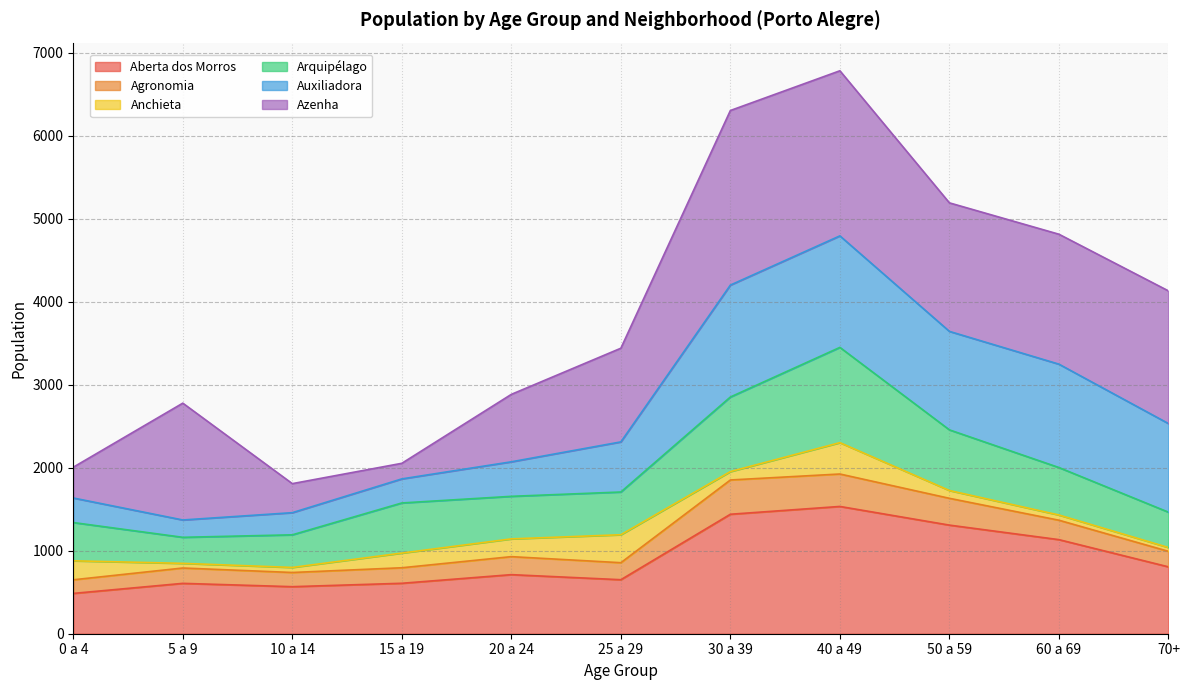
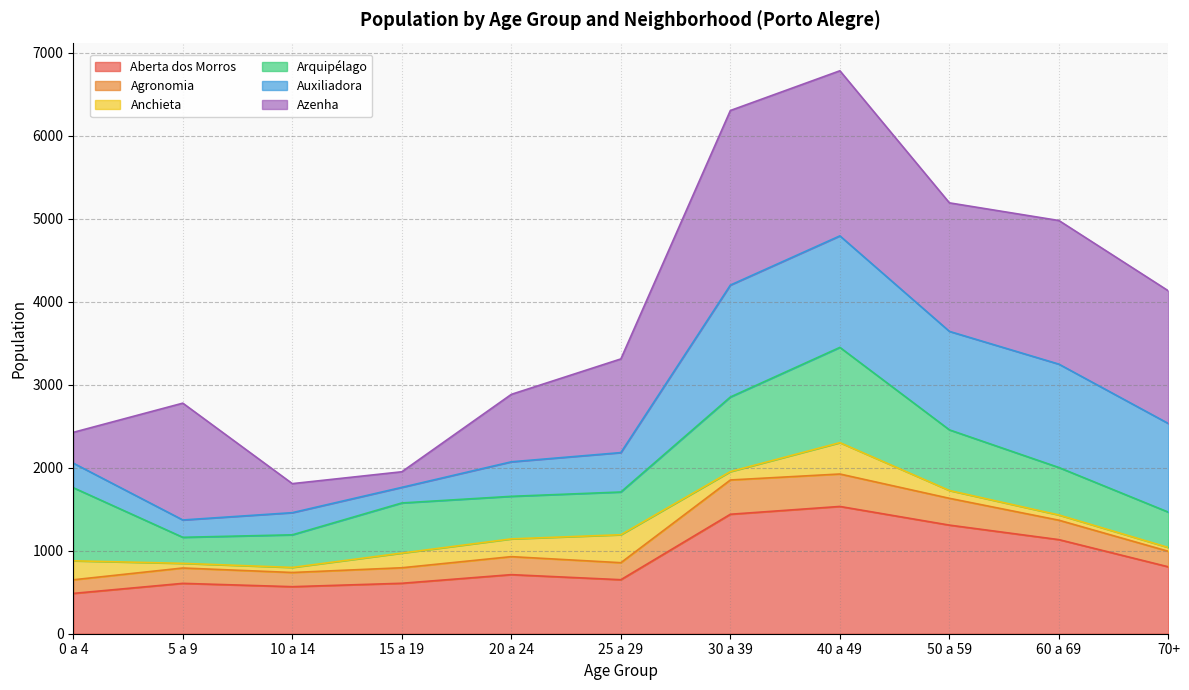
  {
    "Anchieta": {
      "0 a 4": 200,
      "5 a 9": 100,
      "10 a 14": 100,
      "15 a 19": 200,
      "20 a 24": 200,
      "25 a 29": 300,
      "30 a 39": 100,
      "40 a 49": 400,
      "50 a 59": 100,
      "60 a 69": 100,
      "70+": 0
    },
    "Arquipélago": {
-     "0 a 4": 500,
+     "0 a 4": 900,
      "5 a 9": 300,
      "10 a 14": 400,
      "15 a 19": 600,
      "20 a 24": 500,
      "25 a 29": 500,
      "30 a 39": 900,
      "40 a 49": 1100,
      "50 a 59": 700,
      "60 a 69": 600,
      "70+": 400
    },
    "Auxiliadora": {
      "0 a 4": 300,
      "5 a 9": 200,
      "10 a 14": 300,
-     "15 a 19": 300,
+     "15 a 19": 200,
      "20 a 24": 400,
-     "25 a 29": 600,
+     "25 a 29": 500,
      "30 a 39": 1300,
      "40 a 49": 1300,
      "50 a 59": 1200,
      "60 a 69": 1200,
      "70+": 1100
    },
    "Azenha": {
      "0 a 4": 400,
      "5 a 9": 1400,
      "10 a 14": 400,
      "15 a 19": 200,
      "20 a 24": 800,
      "25 a 29": 1100,
      "30 a 39": 2100,
      "40 a 49": 2000,
      "50 a 59": 1500,
-     "60 a 69": 1600,
+     "60 a 69": 1700,
      "70+": 1600
    }
  }
